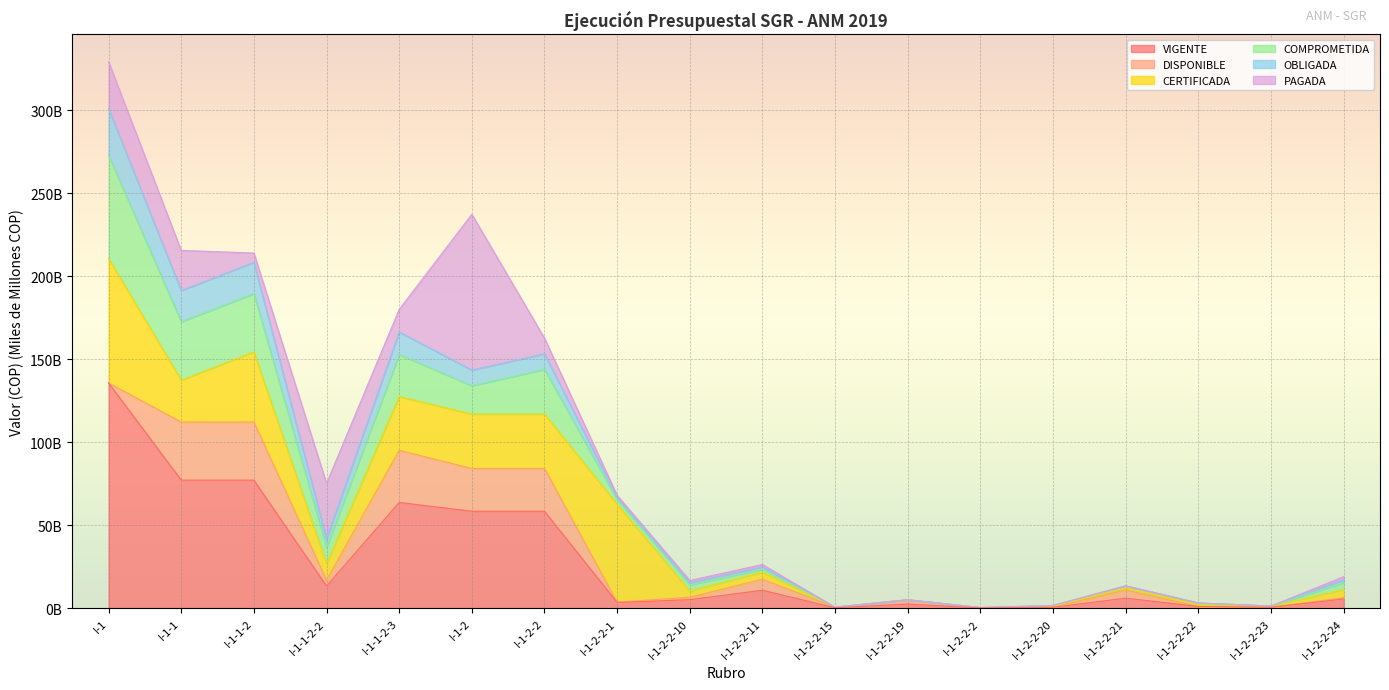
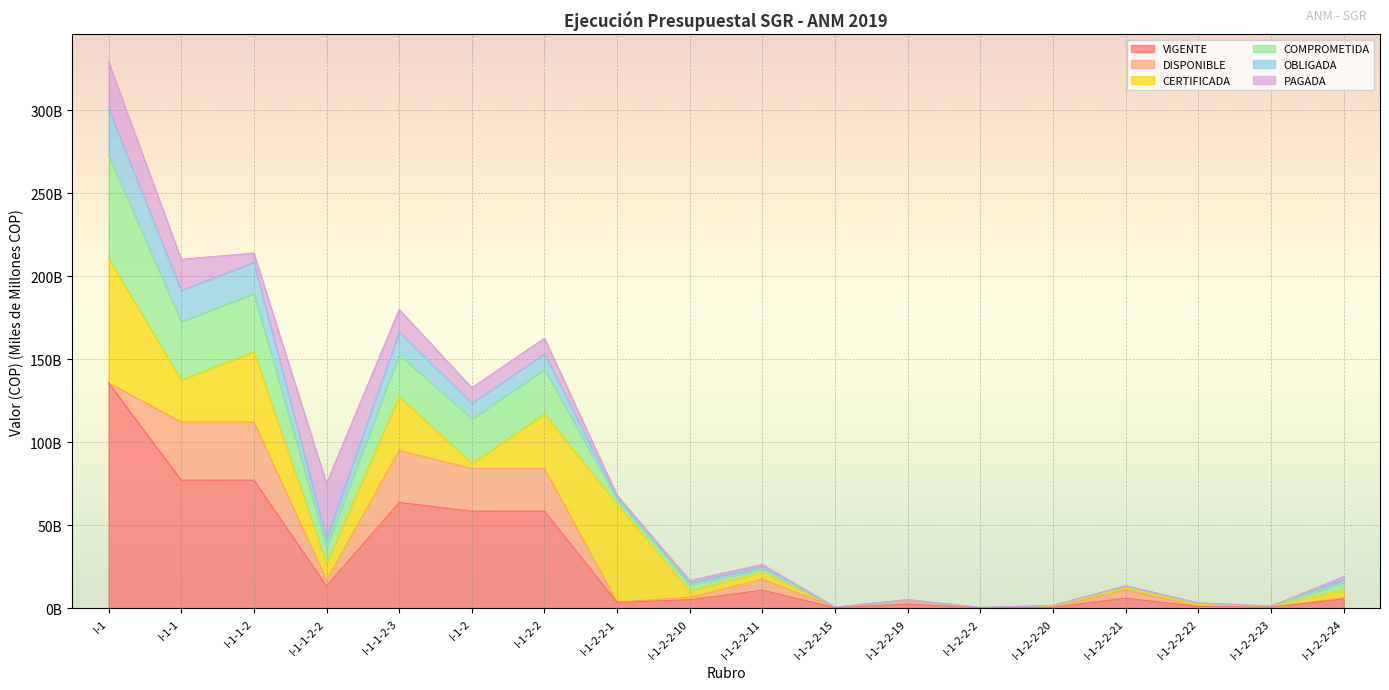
  {
    "CERTIFICADA": {
      "I-1": 75000000000,
      "I-1-1": 25000000000,
      "I-1-1-2": 42000000000,
      "I-1-1-2-2": 10000000000,
      "I-1-1-2-3": 32000000000,
-     "I-1-2": 33000000000,
+     "I-1-2": 3000000000,
      "I-1-2-2": 33000000000,
      "I-1-2-2-1": 59000000000,
      "I-1-2-2-10": 4000000000,
      "I-1-2-2-11": 4000000000,
      "I-1-2-2-24": 5000000000
    },
    "COMPROMETIDA": {
      "I-1": 62000000000,
      "I-1-1": 35000000000,
      "I-1-1-2": 35000000000,
      "I-1-1-2-2": 10000000000,
      "I-1-1-2-3": 25000000000,
-     "I-1-2": 17000000000,
+     "I-1-2": 27000000000,
      "I-1-2-2": 27000000000,
      "I-1-2-2-24": 4000000000
    },
    "OBLIGADA": {
      "I-1": 28000000000,
      "I-1-1": 19000000000,
      "I-1-1-2": 19000000000,
      "I-1-1-2-2": 5000000000,
      "I-1-1-2-3": 14000000000,
      "I-1-2": 9000000000,
      "I-1-2-2": 9000000000,
      "I-1-2-2-24": 2000000000
    },
    "PAGADA": {
      "I-1": 28000000000,
-     "I-1-1": 24000000000,
+     "I-1-1": 19000000000,
      "I-1-1-2": 6000000000,
      "I-1-1-2-2": 33000000000,
      "I-1-1-2-3": 14000000000,
-     "I-1-2": 94000000000,
+     "I-1-2": 9000000000,
      "I-1-2-2": 9000000000,
      "I-1-2-2-24": 2000000000
    }
  }
